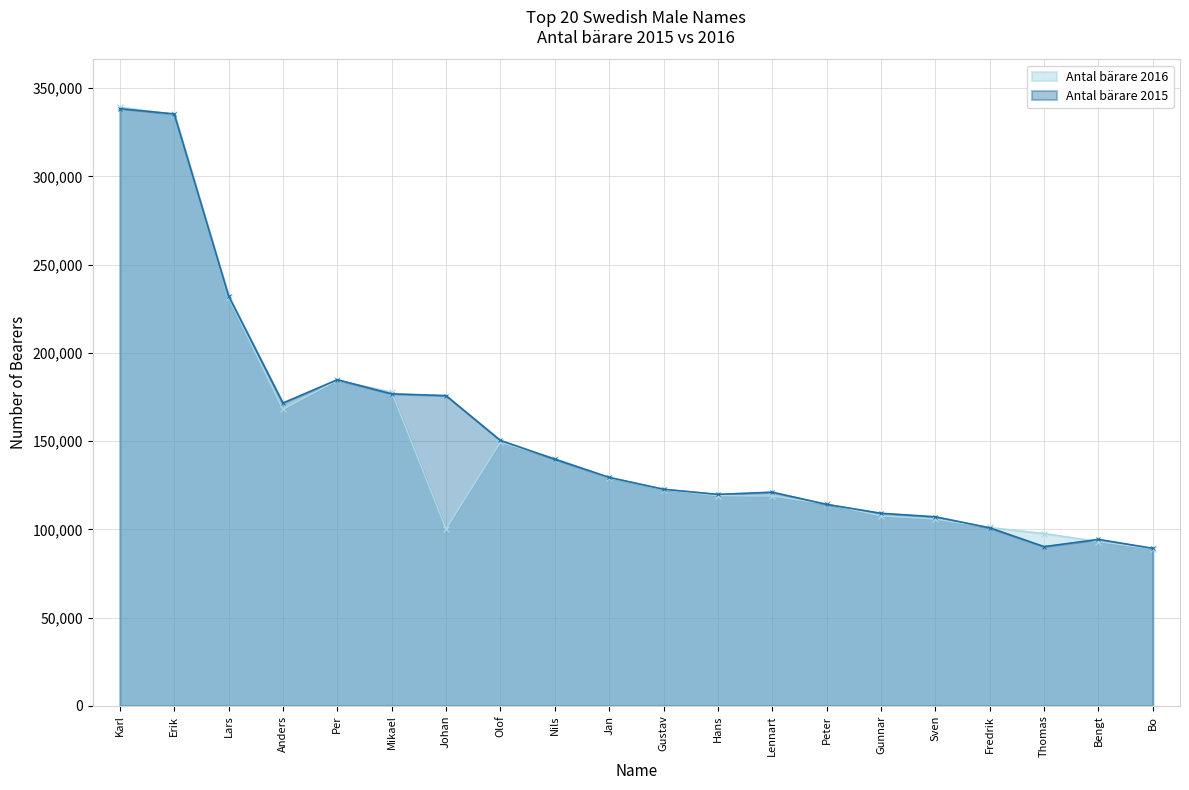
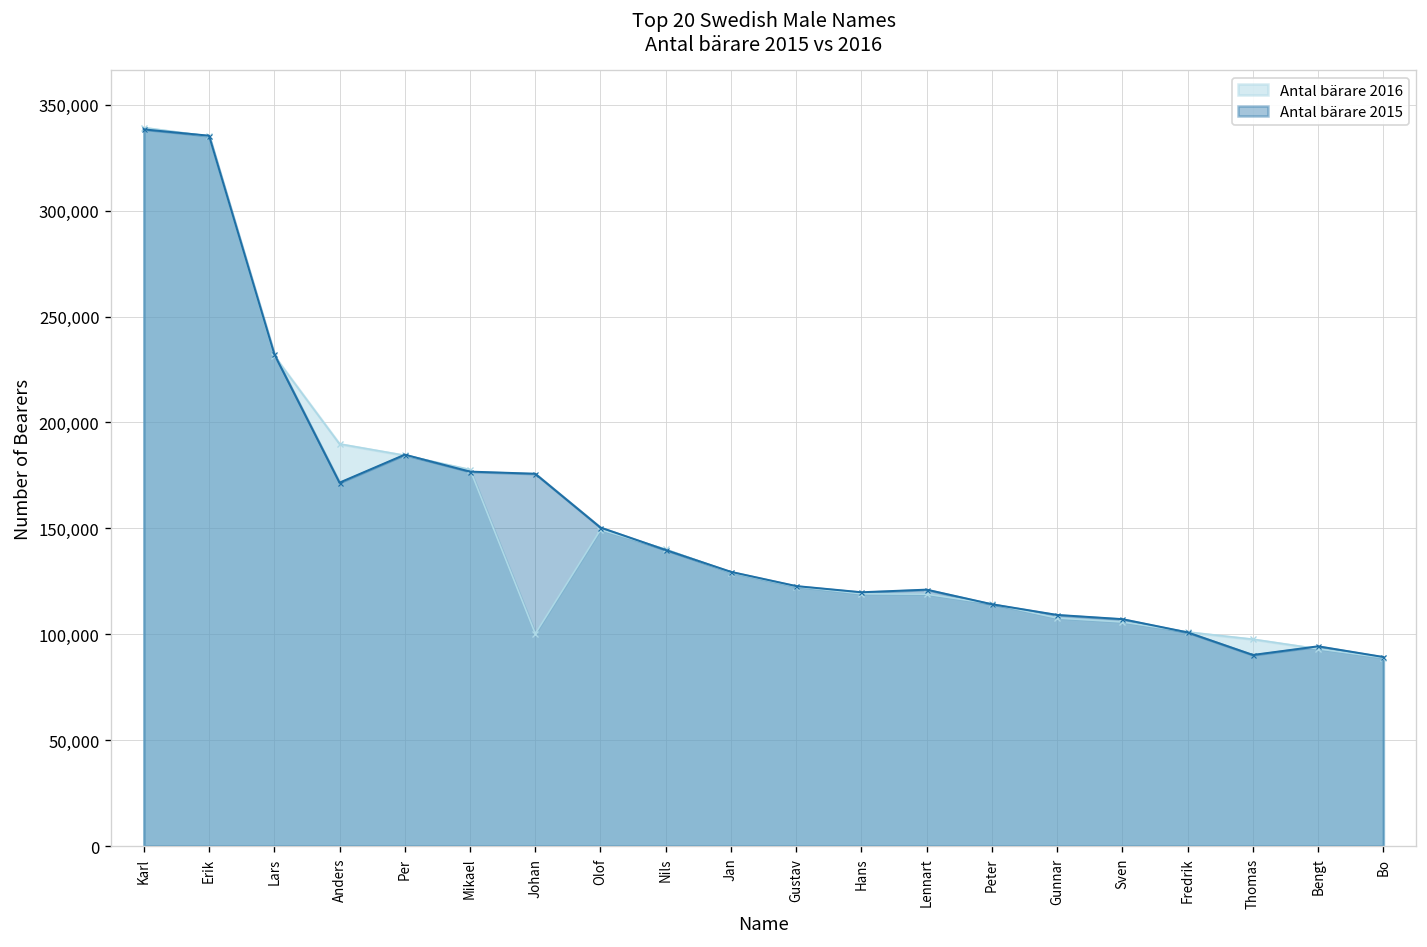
  {
    "Antal bärare 2016": {
-     "Anders": "168,000",
+     "Anders": "190,000",
      "Johan": "100,000",
      "Lennart": "119,000",
      "Gunnar": "108,000",
      "Thomas": "98,000"
    },
    "Antal bärare 2015": {
      "Anders": "172,000",
      "Johan": "176,000",
      "Lennart": "121,000",
      "Gunnar": "109,000",
      "Thomas": "90,000"
    }
  }
